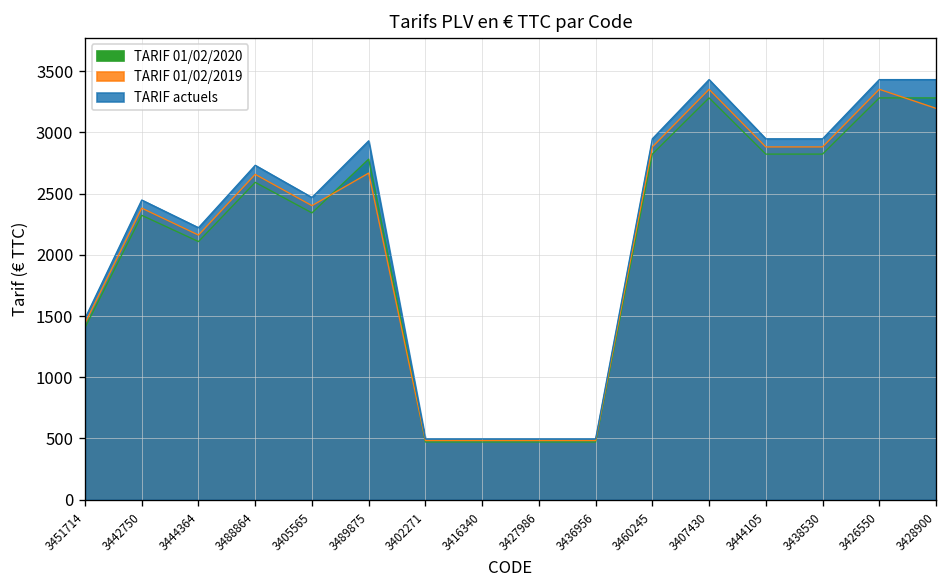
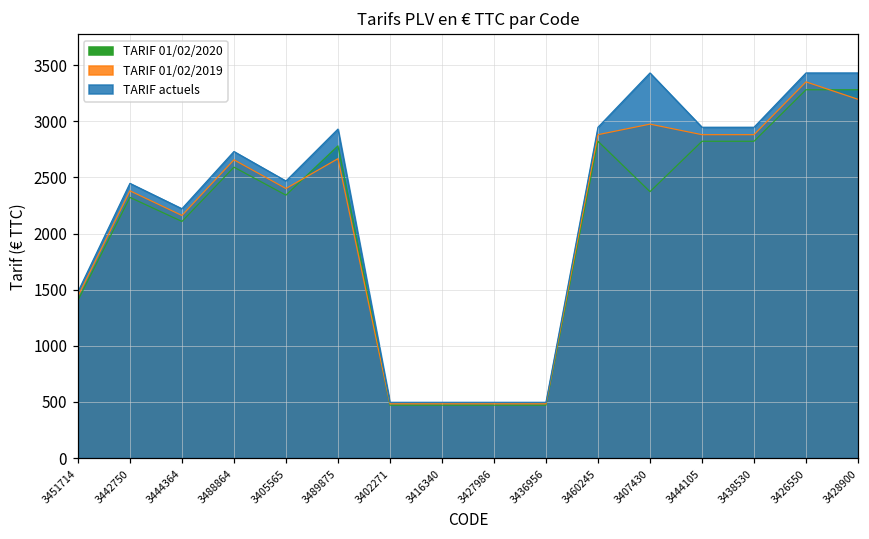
  {
    "TARIF 01/02/2020": {
      "3451714": 1410,
      "3442750": 2320,
      "3444364": 2110,
      "3488864": 2590,
      "3405565": 2340,
      "3489875": 2780,
      "3460245": 2820,
-     "3407430": 3280,
+     "3407430": 2370,
      "3444105": 2820,
      "3438530": 2820,
      "3426550": 3280,
      "3428900": 3280
    },
    "TARIF 01/02/2019": {
      "3451714": 1440,
      "3442750": 2380,
      "3444364": 2160,
      "3488864": 2660,
      "3405565": 2400,
      "3489875": 2670,
      "3460245": 2880,
-     "3407430": 3350,
+     "3407430": 2980,
      "3444105": 2880,
      "3438530": 2880,
      "3426550": 3350,
      "3428900": 3200
    },
    "TARIF actuels": {
      "3451714": 1480,
      "3442750": 2450,
      "3444364": 2220,
      "3488864": 2730,
      "3405565": 2470,
      "3489875": 2930,
      "3460245": 2950,
      "3407430": 3430,
      "3444105": 2950,
      "3438530": 2950,
      "3426550": 3430,
      "3428900": 3430
    }
  }
